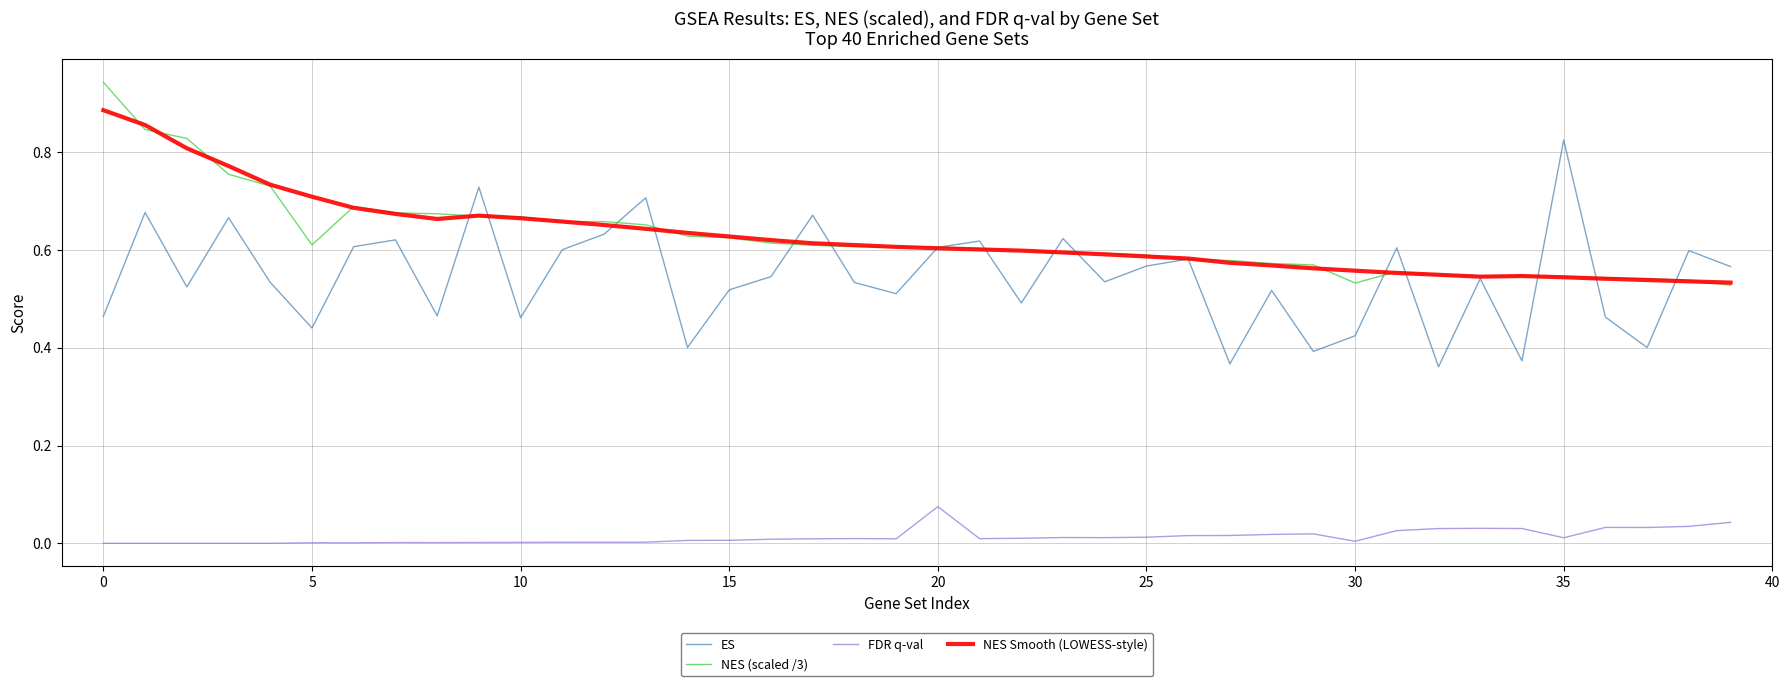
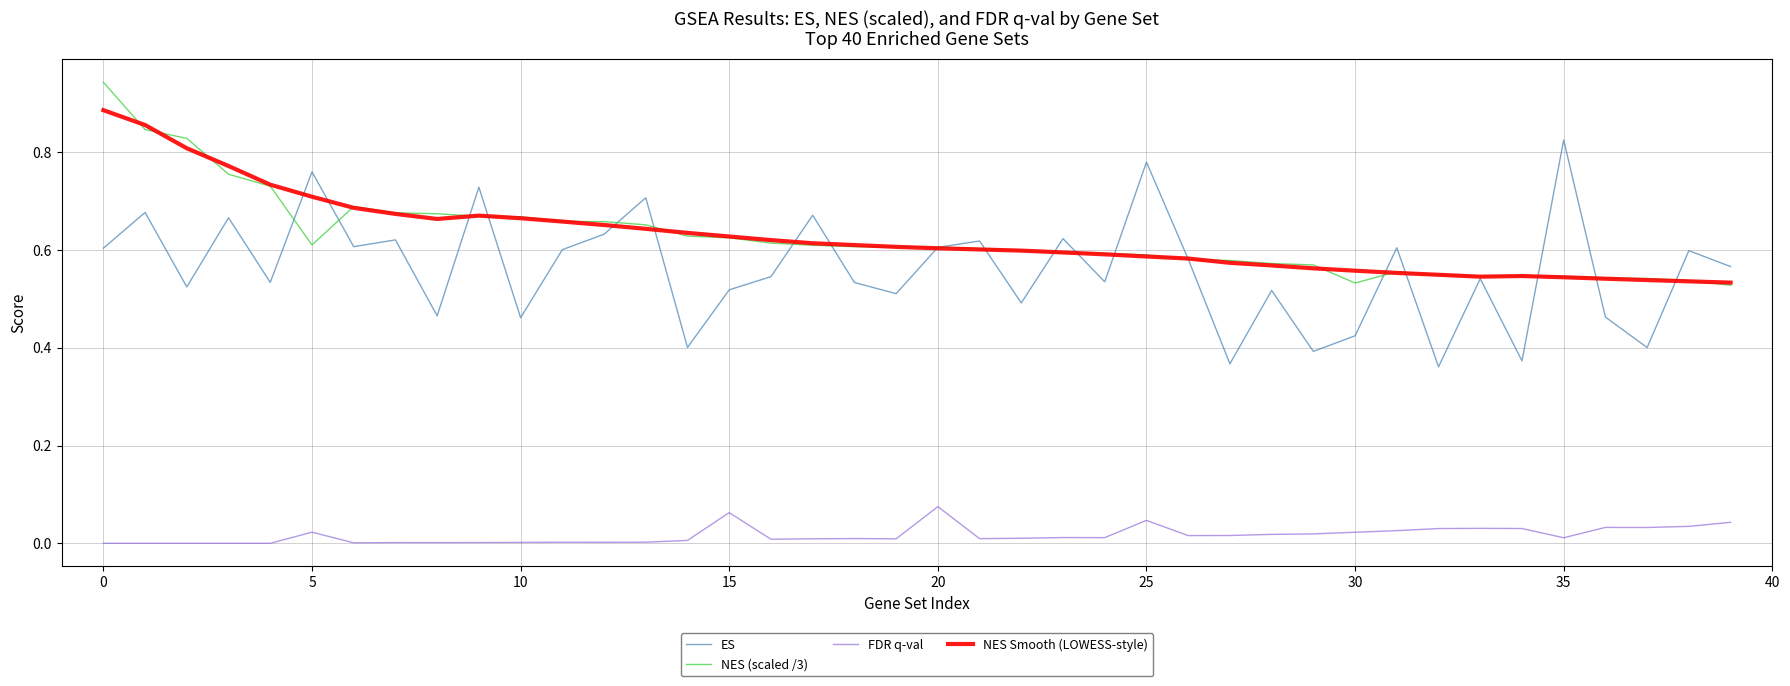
  {
    "ES": {
-     "0": 0.46,
-     "5": 0.44,
+     "0": 0.60,
+     "5": 0.76,
      "10": 0.46,
      "15": 0.52,
-     "25": 0.57,
+     "25": 0.78,
      "30": 0.42,
      "35": 0.83
    },
    "NES (scaled /3)": {
      "0": 0.94,
      "5": 0.61,
      "30": 0.53
    },
    "FDR q-val": {
      "0": 0.00,
-     "5": 0.00,
+     "5": 0.02,
      "10": 0.00,
-     "15": 0.01,
+     "15": 0.06,
      "20": 0.08,
-     "25": 0.01,
-     "30": 0.00,
+     "25": 0.05,
+     "30": 0.02,
      "35": 0.01
    },
    "NES Smooth (LOWESS-style)": {
      "0": 0.89,
      "5": 0.71,
      "30": 0.56
    }
  }
